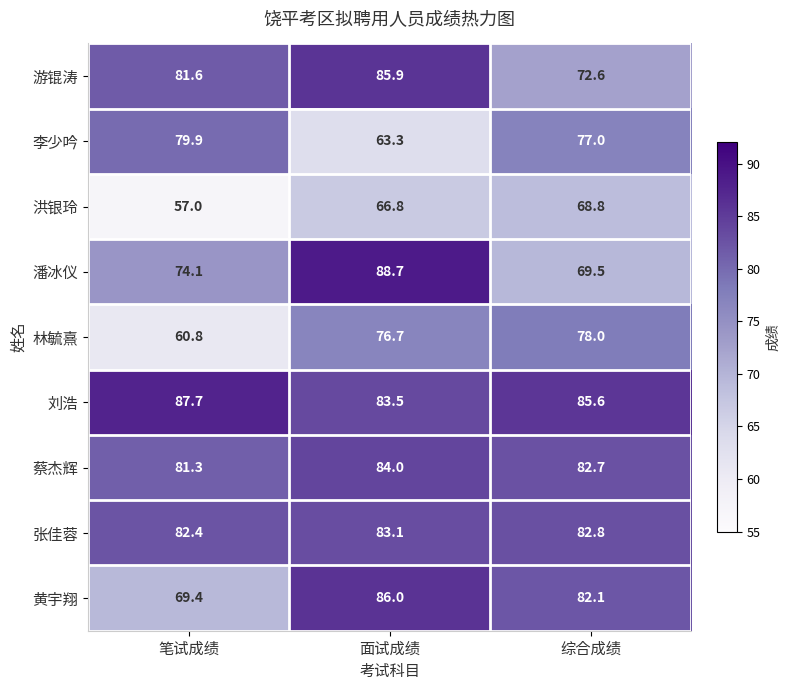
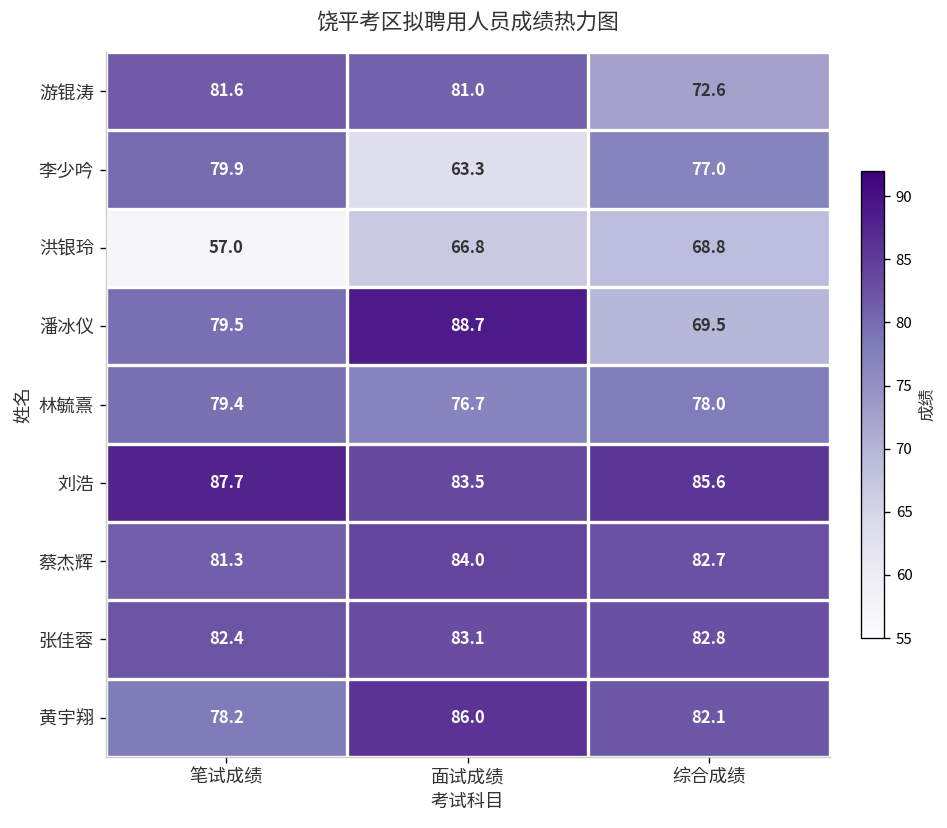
  {
    "游锟涛": {
      "笔试成绩": 81.6,
-     "面试成绩": 85.9,
+     "面试成绩": 81.0,
      "综合成绩": 72.6
    },
    "李少吟": {
      "笔试成绩": 79.9,
      "面试成绩": 63.3,
      "综合成绩": 77.0
    },
    "洪银玲": {
      "笔试成绩": 57.0,
      "面试成绩": 66.8,
      "综合成绩": 68.8
    },
    "潘冰仪": {
-     "笔试成绩": 74.1,
+     "笔试成绩": 79.5,
      "面试成绩": 88.7,
      "综合成绩": 69.5
    },
    "林毓熹": {
-     "笔试成绩": 60.8,
+     "笔试成绩": 79.4,
      "面试成绩": 76.7,
      "综合成绩": 78.0
    },
    "刘浩": {
      "笔试成绩": 87.7,
      "面试成绩": 83.5,
      "综合成绩": 85.6
    },
    "蔡杰辉": {
      "笔试成绩": 81.3,
      "面试成绩": 84.0,
      "综合成绩": 82.7
    },
    "张佳蓉": {
      "笔试成绩": 82.4,
      "面试成绩": 83.1,
      "综合成绩": 82.8
    },
    "黄宇翔": {
-     "笔试成绩": 69.4,
+     "笔试成绩": 78.2,
      "面试成绩": 86.0,
      "综合成绩": 82.1
    }
  }
